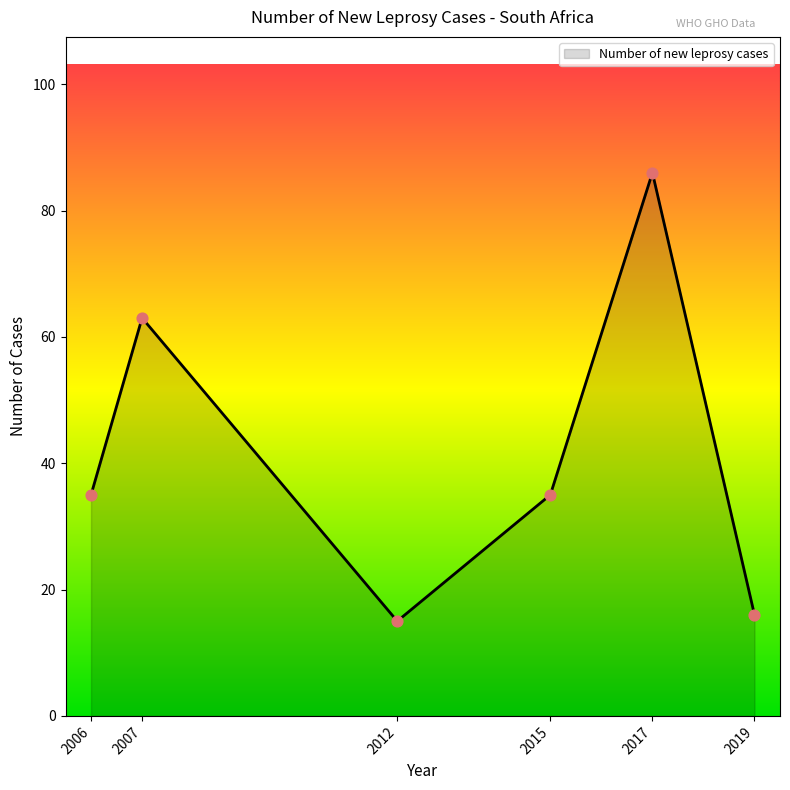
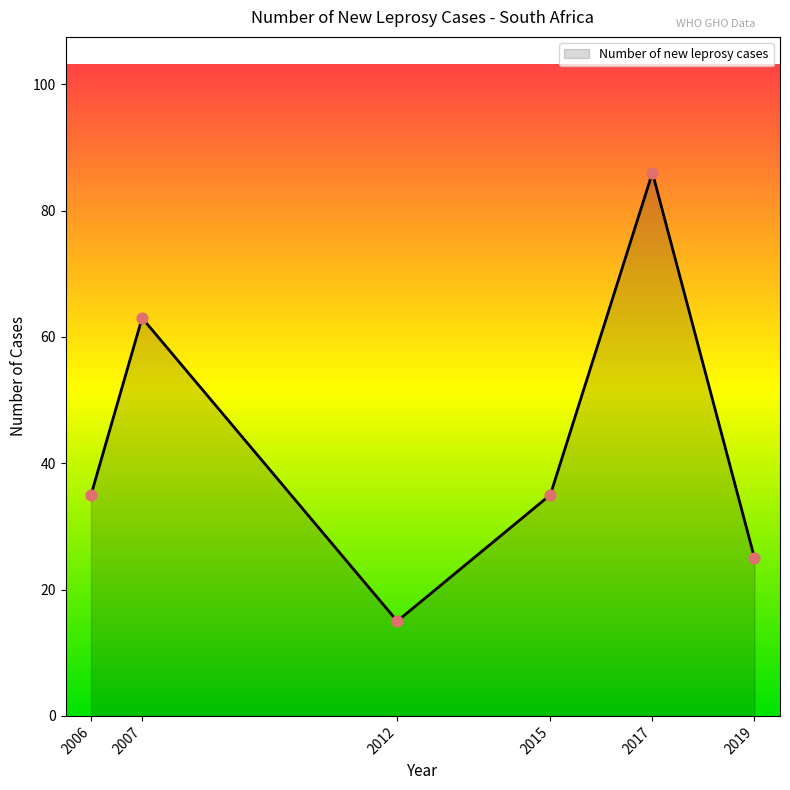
  {
    "2006": 35,
    "2007": 63,
    "2012": 15,
    "2015": 35,
    "2017": 86,
-   "2019": 16
+   "2019": 25
  }
